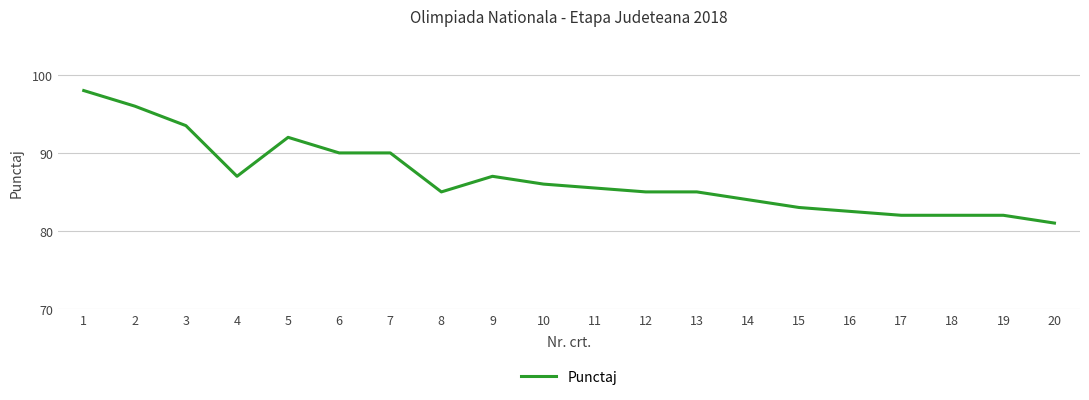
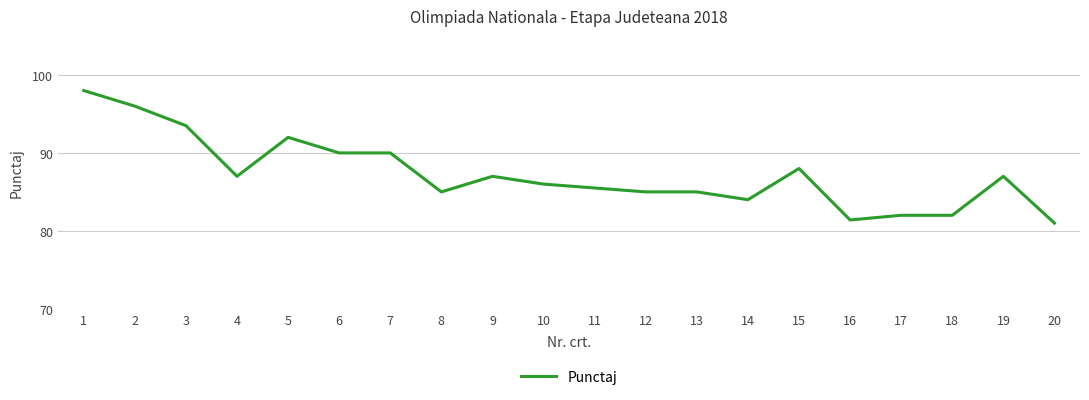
  {
    "1": 98,
    "2": 96,
    "3": 94,
    "4": 87,
    "5": 92,
    "6": 90,
    "7": 90,
    "8": 85,
    "9": 87,
    "10": 86,
    "11": 86,
    "12": 85,
    "13": 85,
    "14": 84,
-   "15": 83,
-   "16": 83,
+   "15": 88,
+   "16": 81,
    "17": 82,
    "18": 82,
-   "19": 82,
+   "19": 87,
    "20": 81
  }
